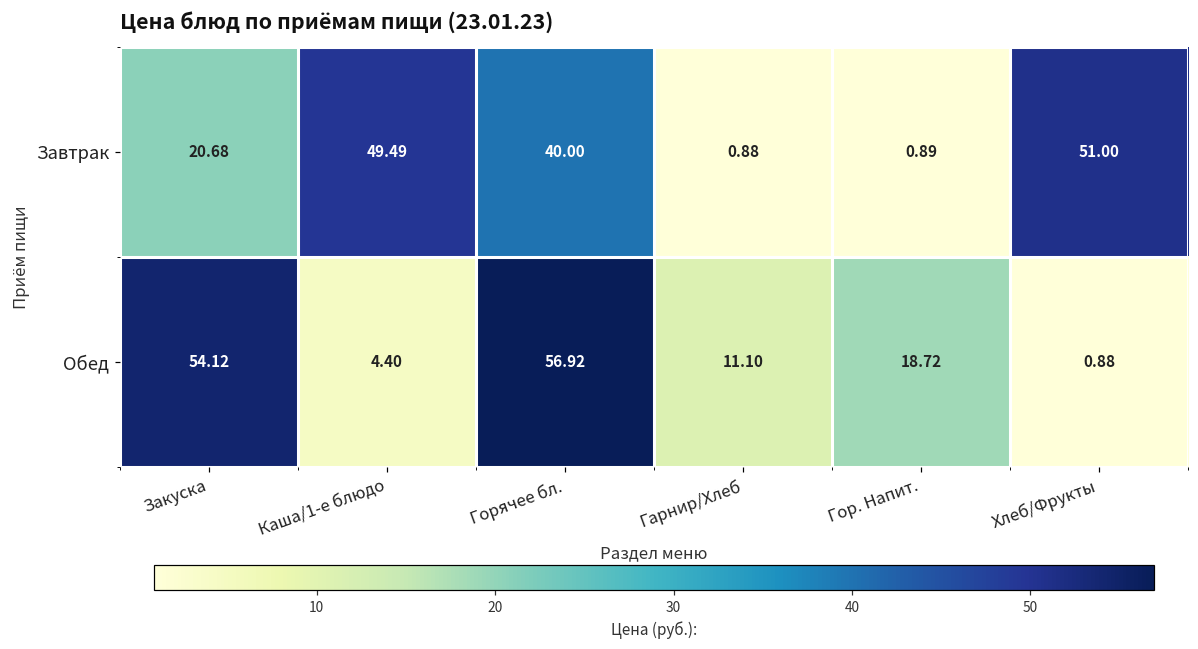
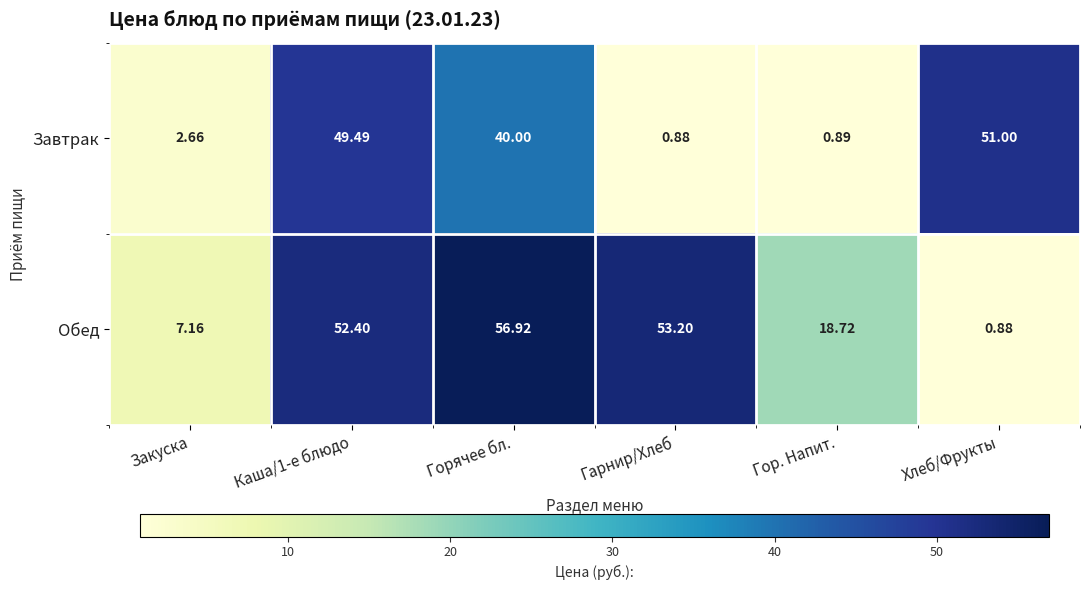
  {
    "Завтрак": {
-     "Закуска": 20.68,
+     "Закуска": 2.66,
      "Каша/1-е блюдо": 49.49,
      "Горячее бл.": 40.00,
      "Гарнир/Хлеб": 0.88,
      "Гор. Напит.": 0.89,
      "Хлеб/Фрукты": 51.00
    },
    "Обед": {
-     "Закуска": 54.12,
-     "Каша/1-е блюдо": 4.40,
+     "Закуска": 7.16,
+     "Каша/1-е блюдо": 52.40,
      "Горячее бл.": 56.92,
-     "Гарнир/Хлеб": 11.10,
+     "Гарнир/Хлеб": 53.20,
      "Гор. Напит.": 18.72,
      "Хлеб/Фрукты": 0.88
    }
  }
